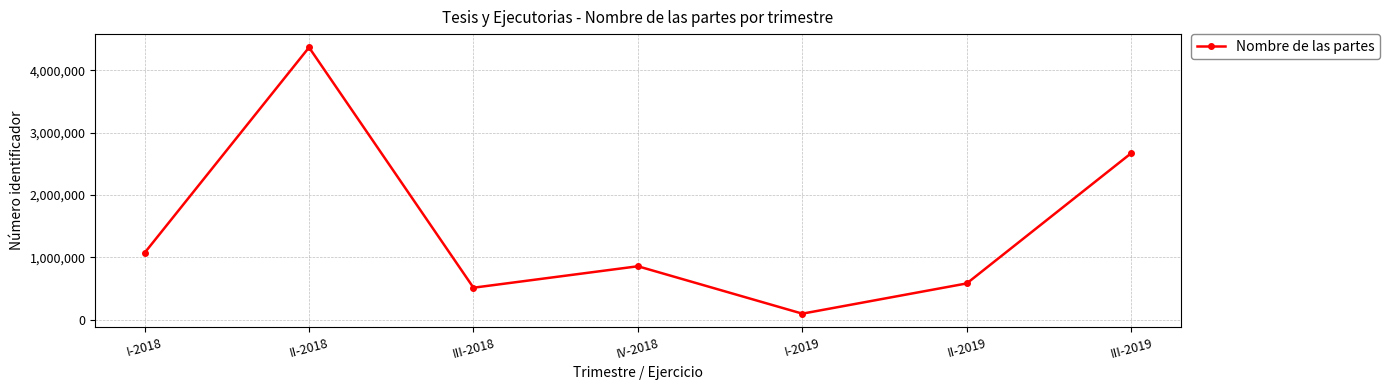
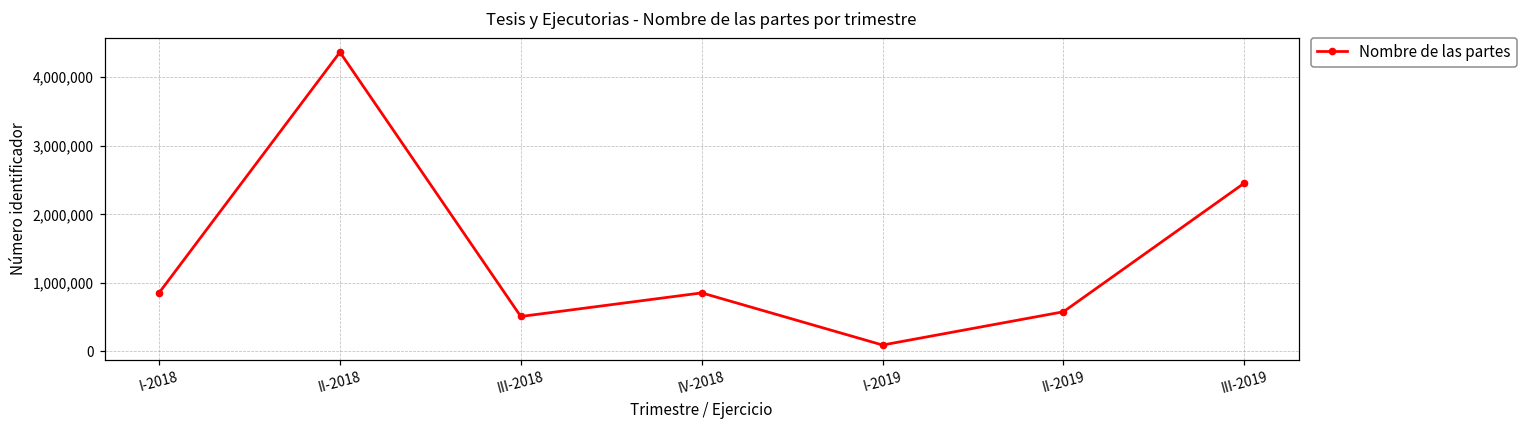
  {
-   "I-2018": "1,100,000",
+   "I-2018": "900,000",
    "II-2018": "4,400,000",
    "III-2018": "500,000",
    "IV-2018": "900,000",
    "I-2019": "100,000",
    "II-2019": "600,000",
-   "III-2019": "2,700,000"
+   "III-2019": "2,500,000"
  }
